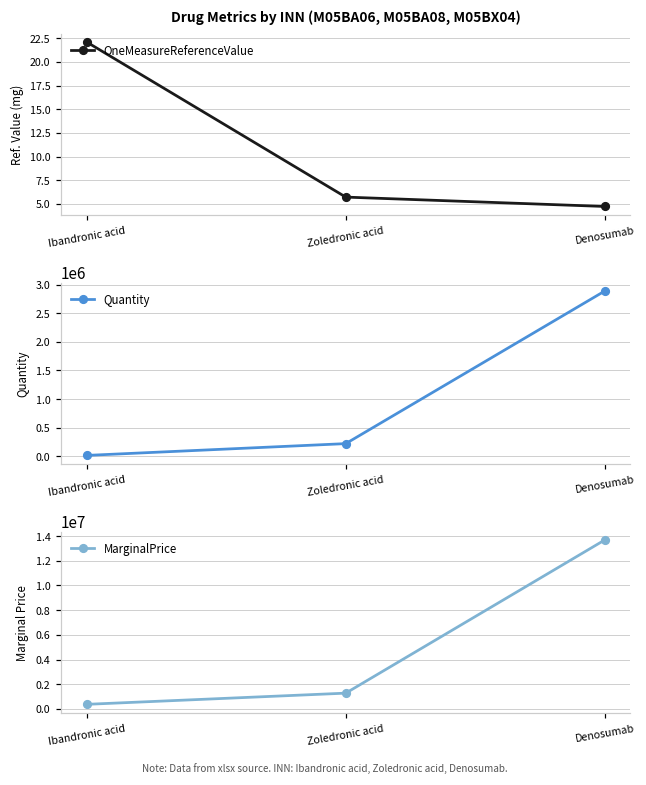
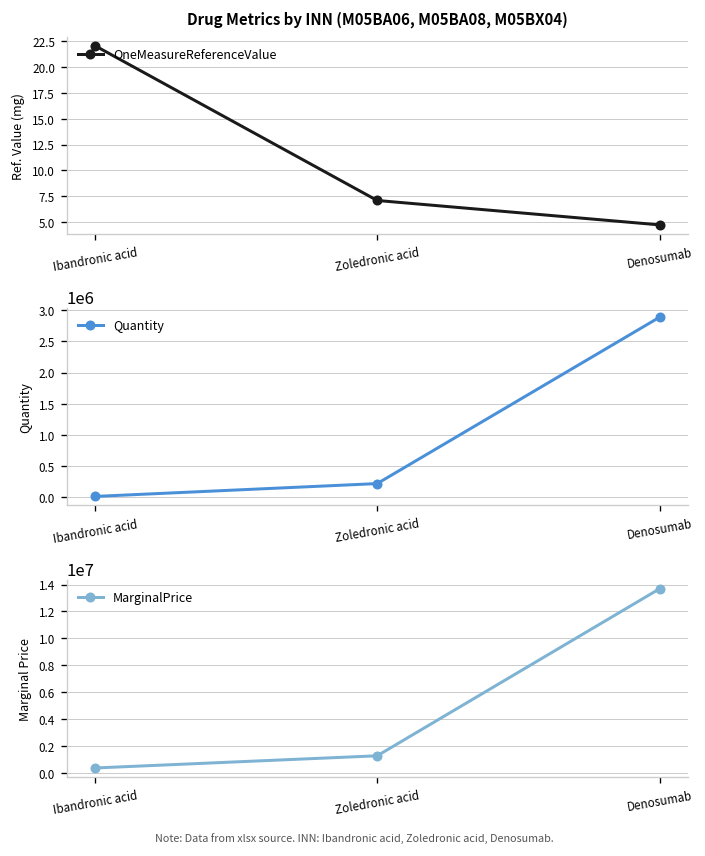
  {
    "Drug Metrics by INN (M05BA06, M05BA08, M05BX04)": {
      "Ibandronic acid": 22,
-     "Zoledronic acid": 6,
+     "Zoledronic acid": 7,
      "Denosumab": 5
    }
  }
